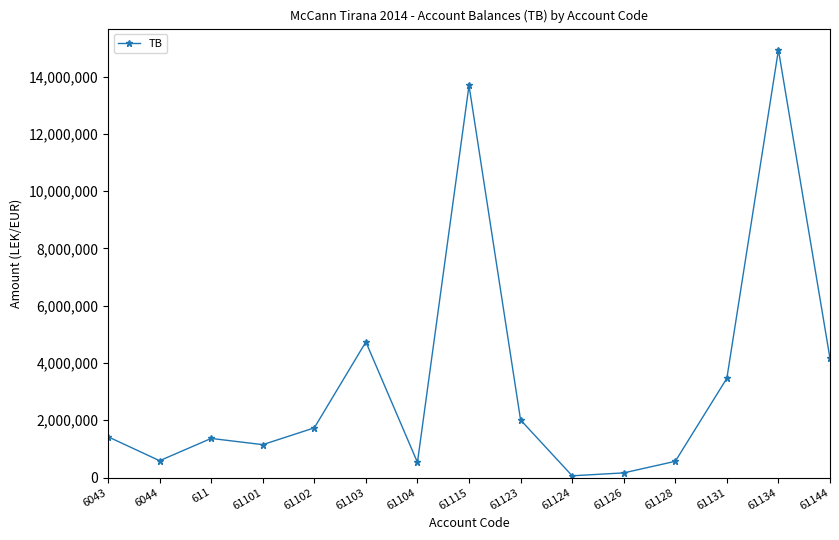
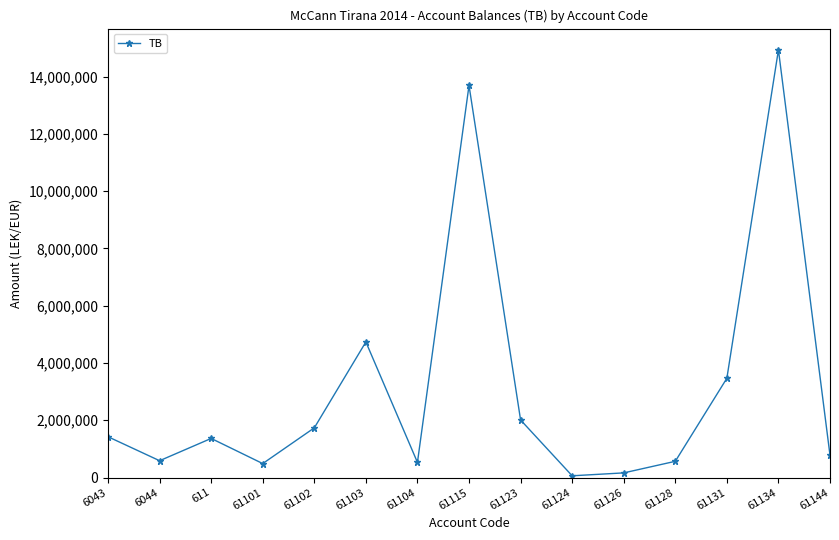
  {
    "6043": "1,400,000",
    "6044": "600,000",
    "611": "1,400,000",
-   "61101": "1,100,000",
+   "61101": "500,000",
    "61102": "1,700,000",
    "61103": "4,700,000",
    "61104": "500,000",
    "61115": "13,700,000",
    "61123": "2,000,000",
    "61124": "100,000",
    "61126": "200,000",
    "61128": "600,000",
    "61131": "3,500,000",
    "61134": "14,900,000",
-   "61144": "4,200,000"
+   "61144": "800,000"
  }
